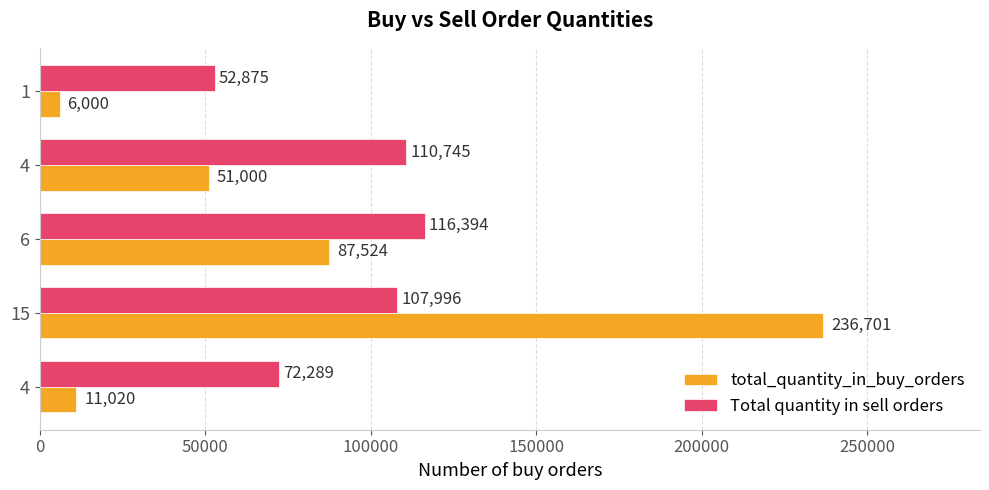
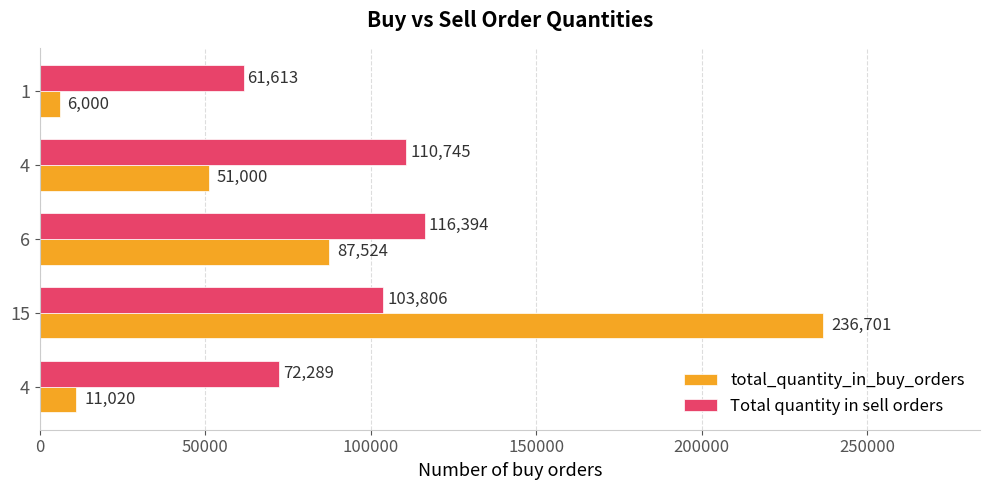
  {
    "total_quantity_in_buy_orders": {
      "1": "6,000",
      "6": "87,524",
      "15": "236,701"
    },
    "Total quantity in sell orders": {
-     "1": "52,875",
+     "1": "61,613",
      "6": "116,394",
-     "15": "107,996"
+     "15": "103,806"
    }
  }
